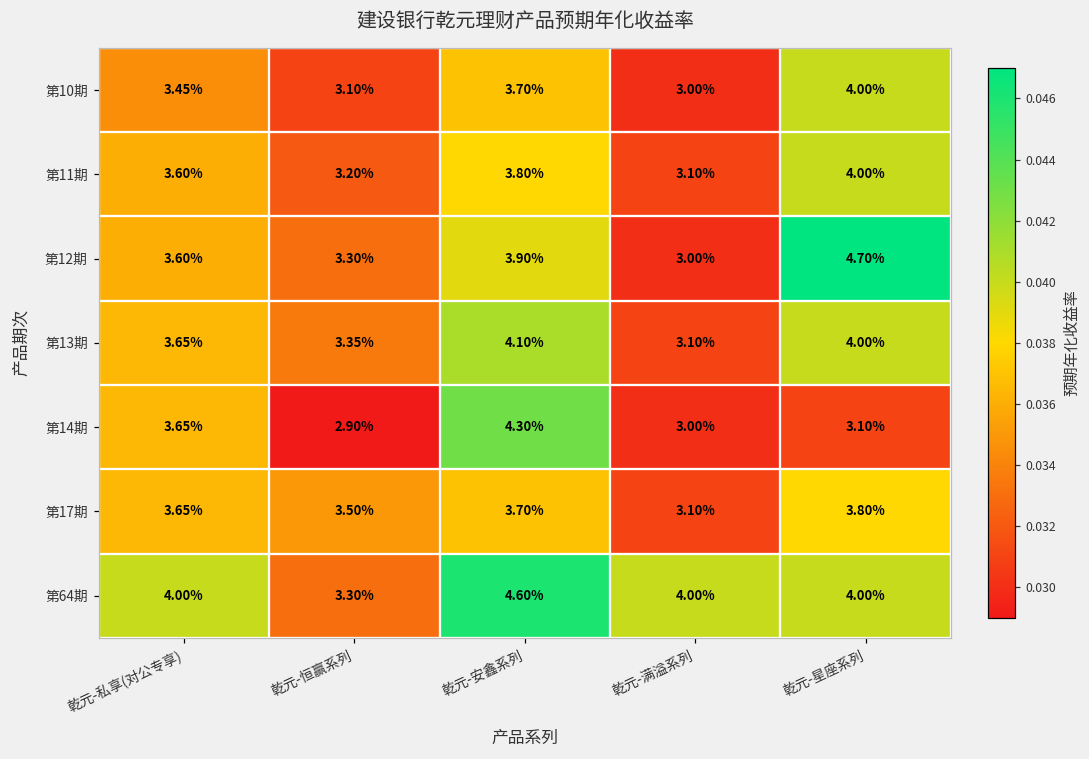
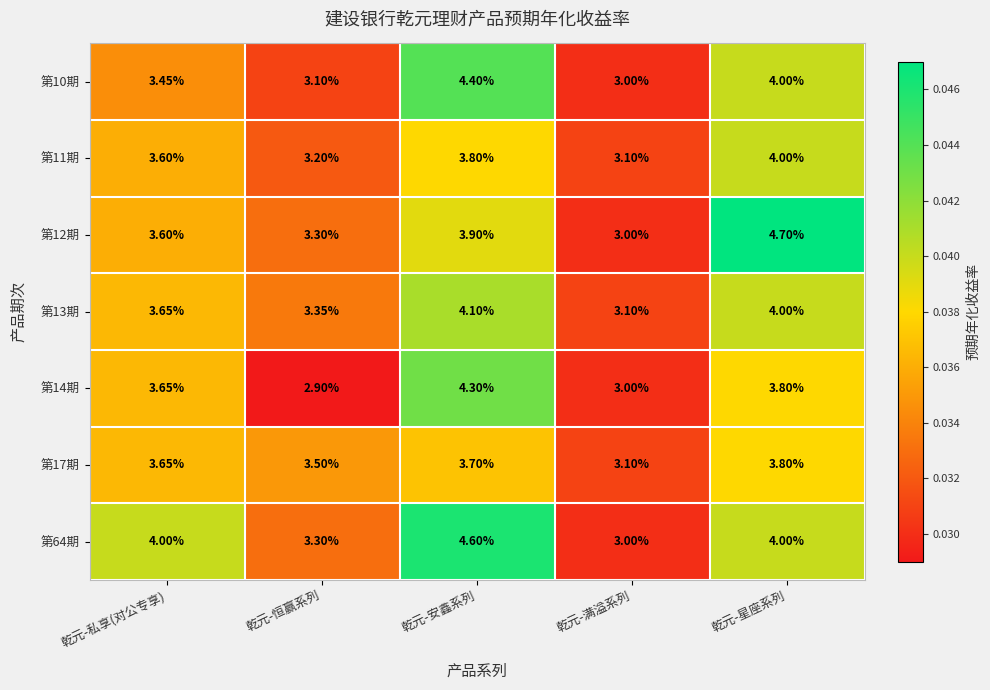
  {
    "第10期": {
      "乾元-私享(对公专享)": "3.45%",
      "乾元-恒赢系列": "3.10%",
-     "乾元-安鑫系列": "3.70%",
+     "乾元-安鑫系列": "4.40%",
      "乾元-满溢系列": "3.00%",
      "乾元-星座系列": "4.00%"
    },
    "第11期": {
      "乾元-私享(对公专享)": "3.60%",
      "乾元-恒赢系列": "3.20%",
      "乾元-安鑫系列": "3.80%",
      "乾元-满溢系列": "3.10%",
      "乾元-星座系列": "4.00%"
    },
    "第12期": {
      "乾元-私享(对公专享)": "3.60%",
      "乾元-恒赢系列": "3.30%",
      "乾元-安鑫系列": "3.90%",
      "乾元-满溢系列": "3.00%",
      "乾元-星座系列": "4.70%"
    },
    "第13期": {
      "乾元-私享(对公专享)": "3.65%",
      "乾元-恒赢系列": "3.35%",
      "乾元-安鑫系列": "4.10%",
      "乾元-满溢系列": "3.10%",
      "乾元-星座系列": "4.00%"
    },
    "第14期": {
      "乾元-私享(对公专享)": "3.65%",
      "乾元-恒赢系列": "2.90%",
      "乾元-安鑫系列": "4.30%",
      "乾元-满溢系列": "3.00%",
-     "乾元-星座系列": "3.10%"
+     "乾元-星座系列": "3.80%"
    },
    "第17期": {
      "乾元-私享(对公专享)": "3.65%",
      "乾元-恒赢系列": "3.50%",
      "乾元-安鑫系列": "3.70%",
      "乾元-满溢系列": "3.10%",
      "乾元-星座系列": "3.80%"
    },
    "第64期": {
      "乾元-私享(对公专享)": "4.00%",
      "乾元-恒赢系列": "3.30%",
      "乾元-安鑫系列": "4.60%",
-     "乾元-满溢系列": "4.00%",
+     "乾元-满溢系列": "3.00%",
      "乾元-星座系列": "4.00%"
    }
  }
